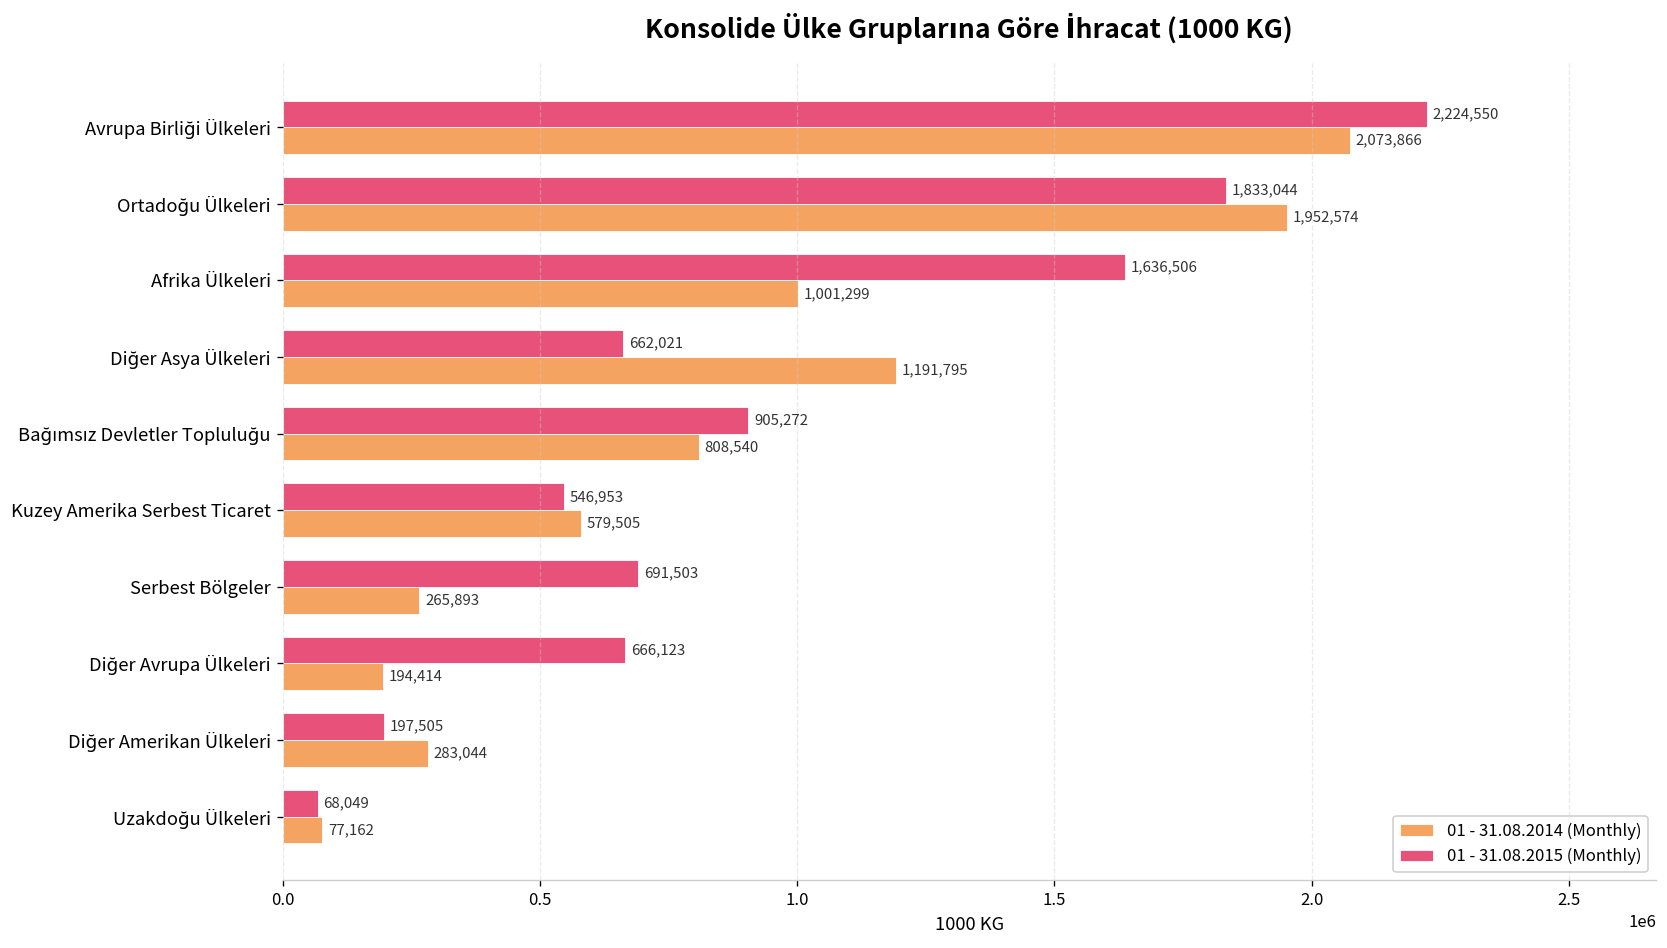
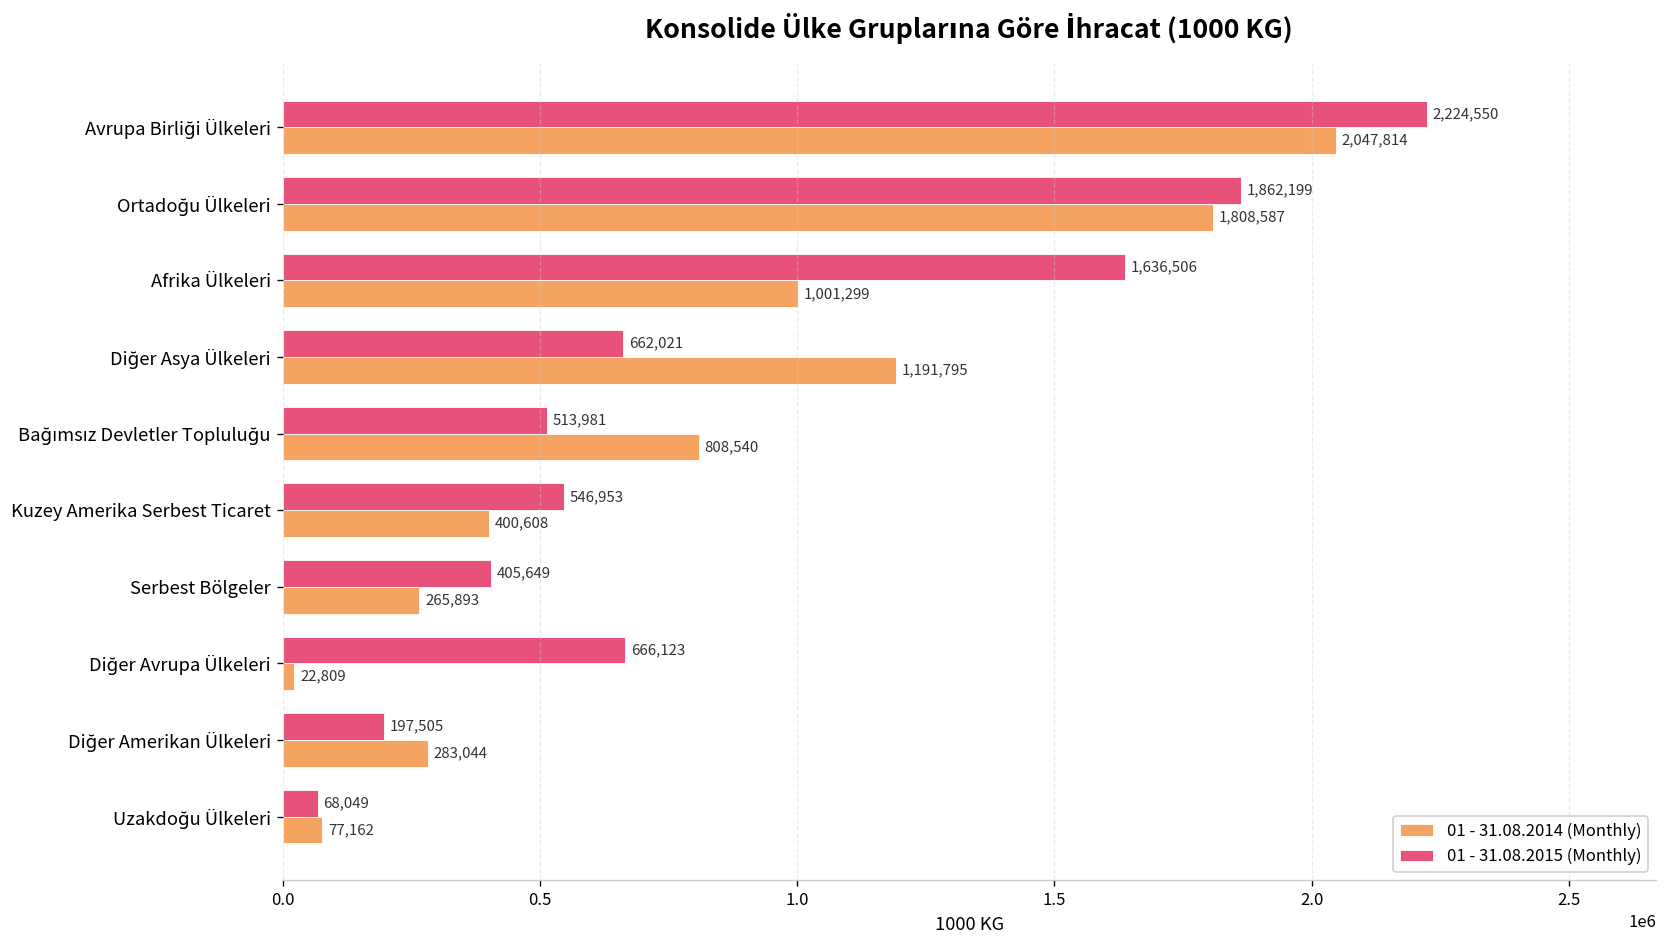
  {
    "01 - 31.08.2014 (Monthly)": {
-     "Avrupa Birliği Ülkeleri": "2,073,866",
-     "Ortadoğu Ülkeleri": "1,952,574",
+     "Avrupa Birliği Ülkeleri": "2,047,814",
+     "Ortadoğu Ülkeleri": "1,808,587",
      "Afrika Ülkeleri": "1,001,299",
      "Diğer Asya Ülkeleri": "1,191,795",
      "Bağımsız Devletler Topluluğu": "808,540",
-     "Kuzey Amerika Serbest Ticaret": "579,505",
+     "Kuzey Amerika Serbest Ticaret": "400,608",
      "Serbest Bölgeler": "265,893",
-     "Diğer Avrupa Ülkeleri": "194,414",
+     "Diğer Avrupa Ülkeleri": "22,809",
      "Diğer Amerikan Ülkeleri": "283,044",
      "Uzakdoğu Ülkeleri": "77,162"
    },
    "01 - 31.08.2015 (Monthly)": {
      "Avrupa Birliği Ülkeleri": "2,224,550",
-     "Ortadoğu Ülkeleri": "1,833,044",
+     "Ortadoğu Ülkeleri": "1,862,199",
      "Afrika Ülkeleri": "1,636,506",
      "Diğer Asya Ülkeleri": "662,021",
-     "Bağımsız Devletler Topluluğu": "905,272",
+     "Bağımsız Devletler Topluluğu": "513,981",
      "Kuzey Amerika Serbest Ticaret": "546,953",
-     "Serbest Bölgeler": "691,503",
+     "Serbest Bölgeler": "405,649",
      "Diğer Avrupa Ülkeleri": "666,123",
      "Diğer Amerikan Ülkeleri": "197,505",
      "Uzakdoğu Ülkeleri": "68,049"
    }
  }
